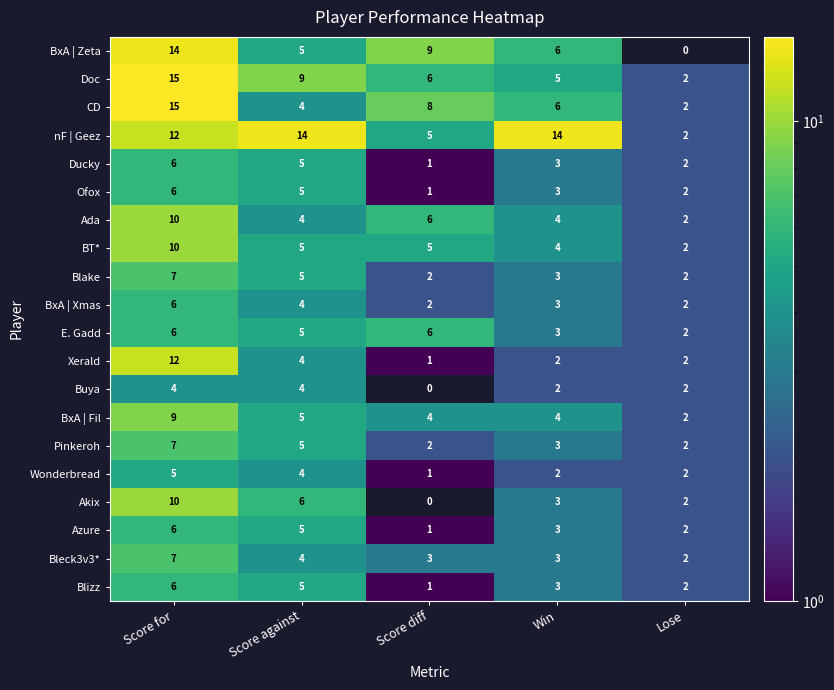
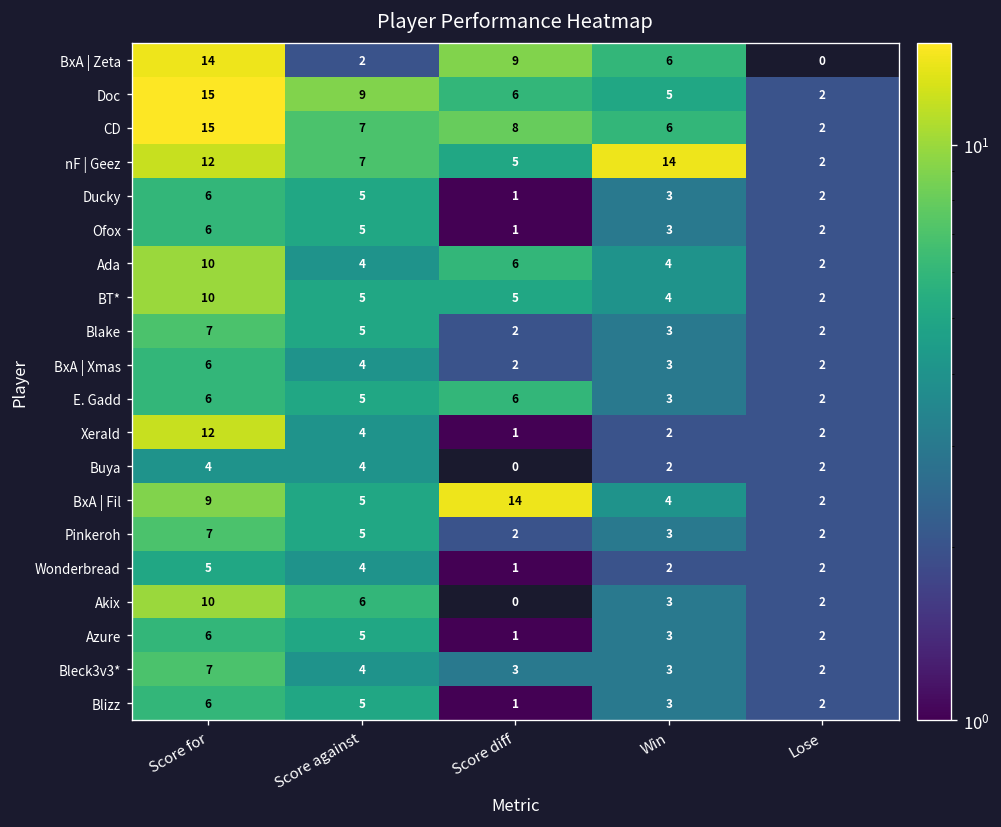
  {
    "BxA | Zeta": {
      "Score for": 14,
-     "Score against": 5,
+     "Score against": 2,
      "Score diff": 9,
      "Win": 6
    },
    "Doc": {
      "Score for": 15,
      "Score against": 9,
      "Score diff": 6,
      "Win": 5,
      "Lose": 2
    },
    "CD": {
      "Score for": 15,
-     "Score against": 4,
+     "Score against": 7,
      "Score diff": 8,
      "Win": 6,
      "Lose": 2
    },
    "nF | Geez": {
      "Score for": 12,
-     "Score against": 14,
+     "Score against": 7,
      "Score diff": 5,
      "Win": 14,
      "Lose": 2
    },
    "Ducky": {
      "Score for": 6,
      "Score against": 5,
      "Score diff": 1,
      "Win": 3,
      "Lose": 2
    },
    "Ofox": {
      "Score for": 6,
      "Score against": 5,
      "Score diff": 1,
      "Win": 3,
      "Lose": 2
    },
    "Ada": {
      "Score for": 10,
      "Score against": 4,
      "Score diff": 6,
      "Win": 4,
      "Lose": 2
    },
    "BT*": {
      "Score for": 10,
      "Score against": 5,
      "Score diff": 5,
      "Win": 4,
      "Lose": 2
    },
    "Blake": {
      "Score for": 7,
      "Score against": 5,
      "Score diff": 2,
      "Win": 3,
      "Lose": 2
    },
    "BxA | Xmas": {
      "Score for": 6,
      "Score against": 4,
      "Score diff": 2,
      "Win": 3,
      "Lose": 2
    },
    "E. Gadd": {
      "Score for": 6,
      "Score against": 5,
      "Score diff": 6,
      "Win": 3,
      "Lose": 2
    },
    "Xerald": {
      "Score for": 12,
      "Score against": 4,
      "Score diff": 1,
      "Win": 2,
      "Lose": 2
    },
    "Buya": {
      "Score for": 4,
      "Score against": 4,
      "Win": 2,
      "Lose": 2
    },
    "BxA | Fil": {
      "Score for": 9,
      "Score against": 5,
-     "Score diff": 4,
+     "Score diff": 14,
      "Win": 4,
      "Lose": 2
    },
    "Pinkeroh": {
      "Score for": 7,
      "Score against": 5,
      "Score diff": 2,
      "Win": 3,
      "Lose": 2
    },
    "Wonderbread": {
      "Score for": 5,
      "Score against": 4,
      "Score diff": 1,
      "Win": 2,
      "Lose": 2
    },
    "Akix": {
      "Score for": 10,
      "Score against": 6,
      "Win": 3,
      "Lose": 2
    },
    "Azure": {
      "Score for": 6,
      "Score against": 5,
      "Score diff": 1,
      "Win": 3,
      "Lose": 2
    },
    "Bleck3v3*": {
      "Score for": 7,
      "Score against": 4,
      "Score diff": 3,
      "Win": 3,
      "Lose": 2
    },
    "Blizz": {
      "Score for": 6,
      "Score against": 5,
      "Score diff": 1,
      "Win": 3,
      "Lose": 2
    }
  }
